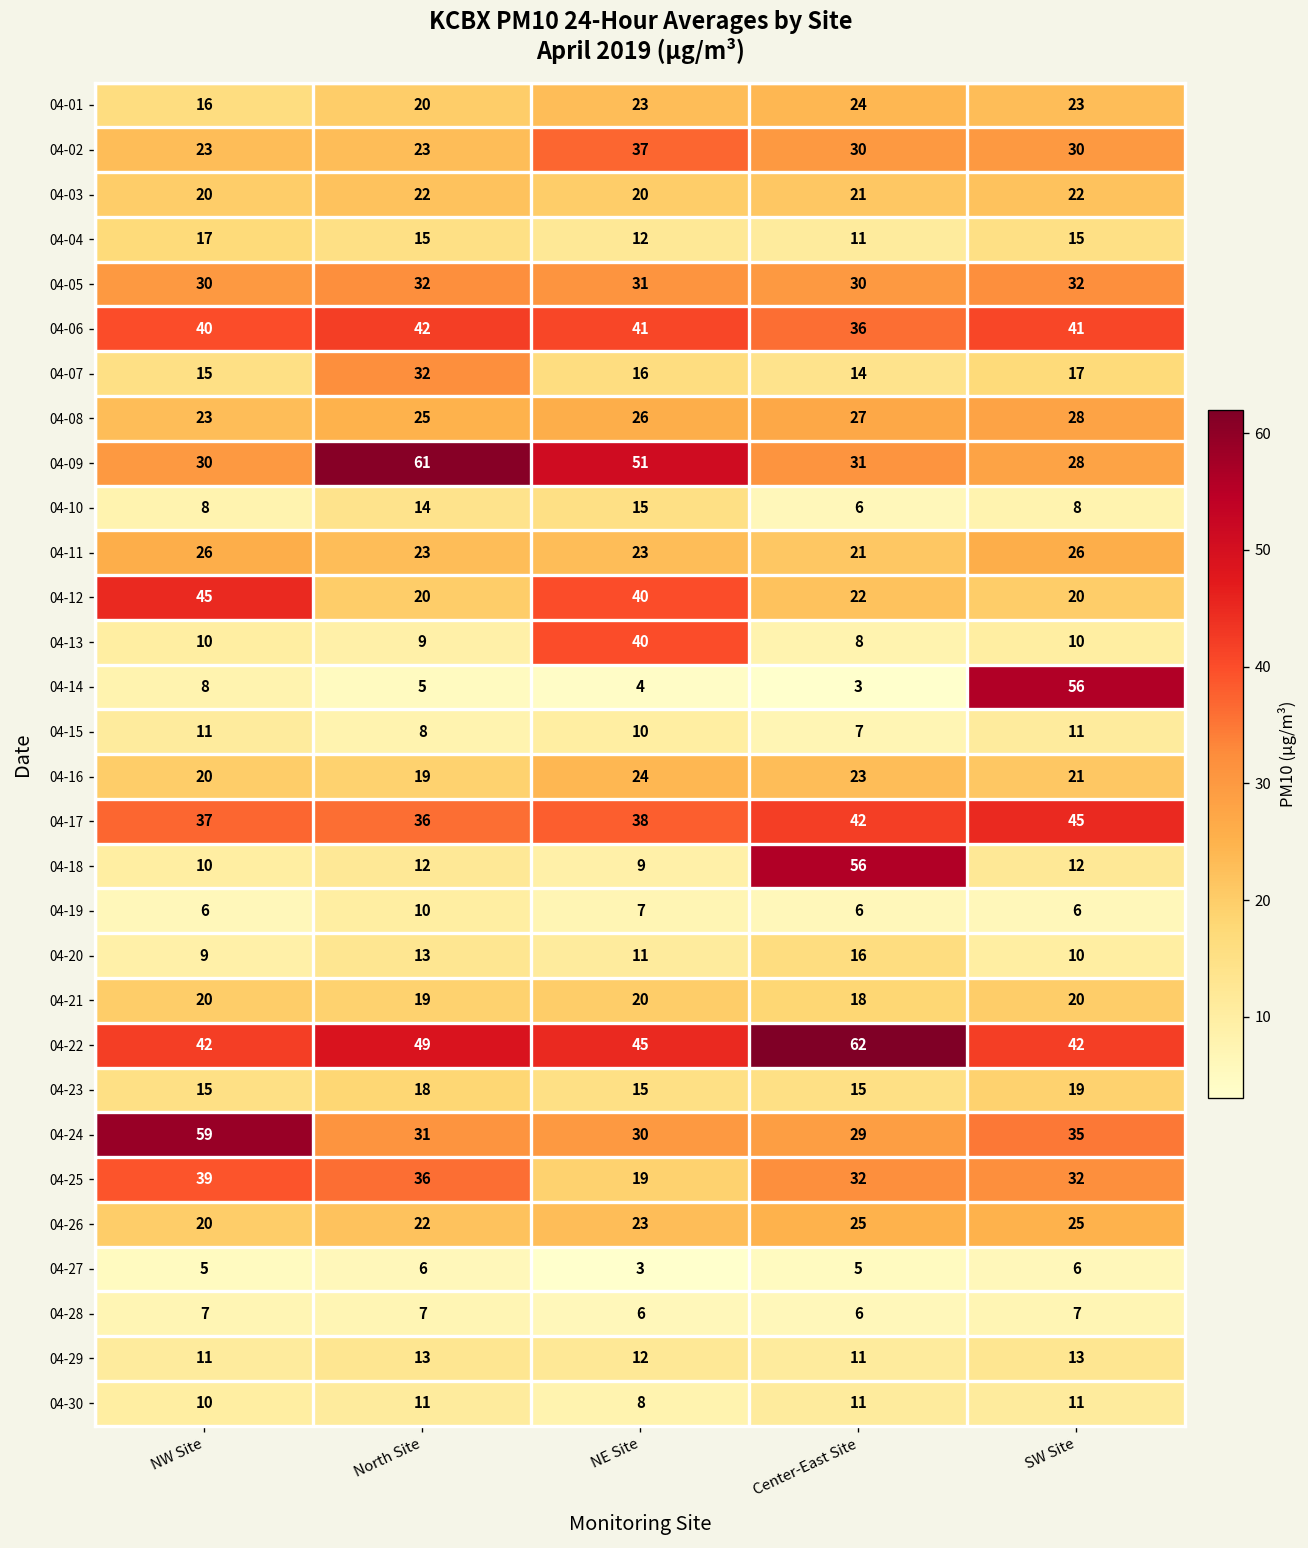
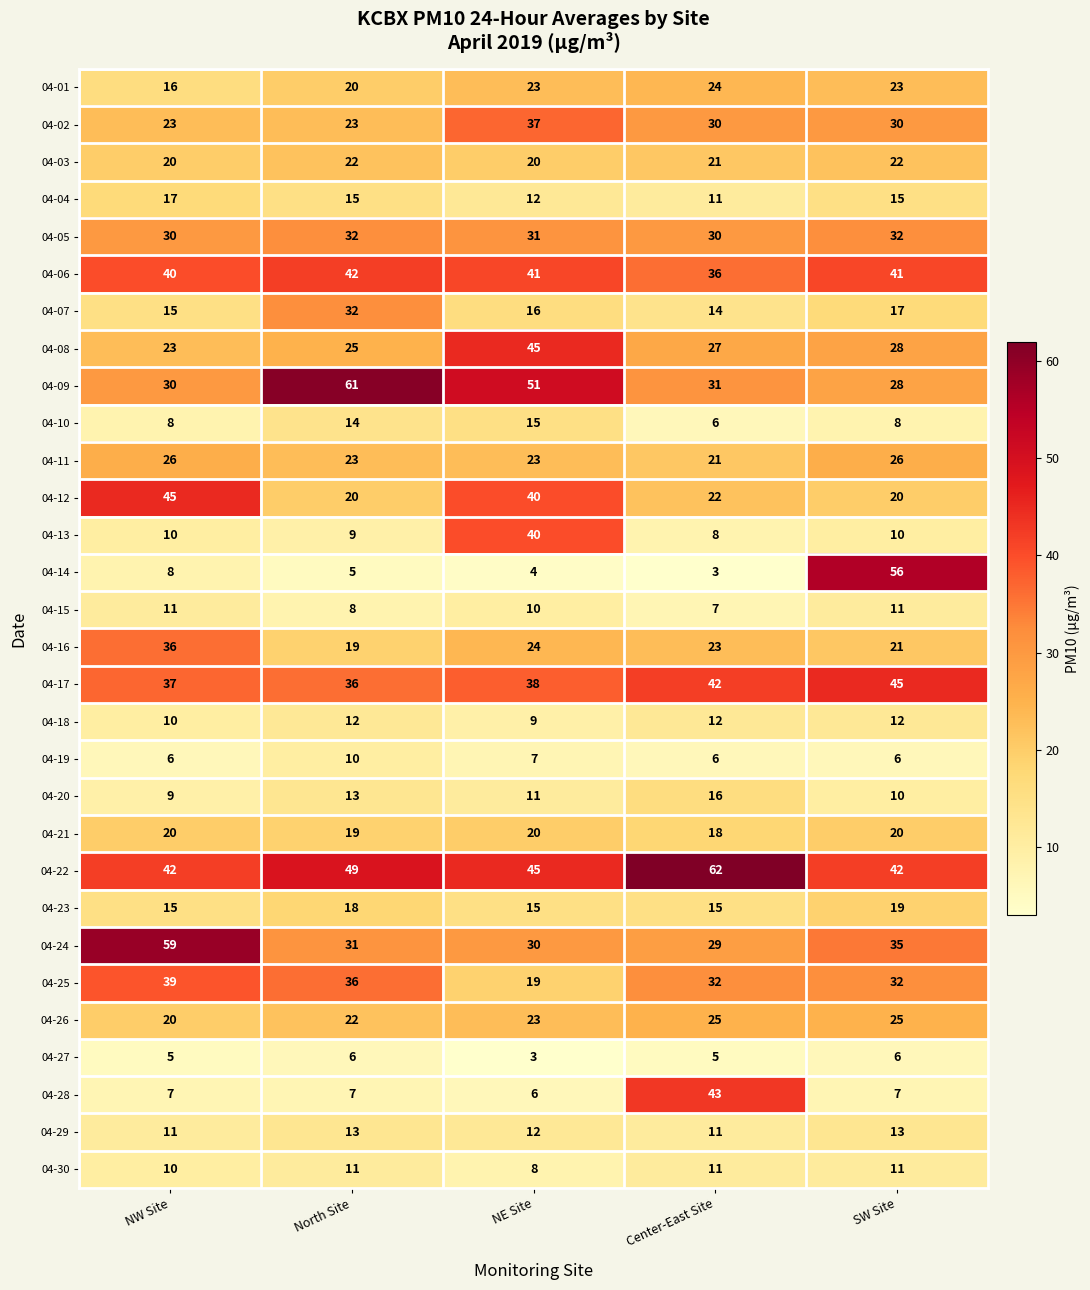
  {
    "04-01": {
      "NW Site": 16,
      "North Site": 20,
      "NE Site": 23,
      "Center-East Site": 24,
      "SW Site": 23
    },
    "04-02": {
      "NW Site": 23,
      "North Site": 23,
      "NE Site": 37,
      "Center-East Site": 30,
      "SW Site": 30
    },
    "04-03": {
      "NW Site": 20,
      "North Site": 22,
      "NE Site": 20,
      "Center-East Site": 21,
      "SW Site": 22
    },
    "04-04": {
      "NW Site": 17,
      "North Site": 15,
      "NE Site": 12,
      "Center-East Site": 11,
      "SW Site": 15
    },
    "04-05": {
      "NW Site": 30,
      "North Site": 32,
      "NE Site": 31,
      "Center-East Site": 30,
      "SW Site": 32
    },
    "04-06": {
      "NW Site": 40,
      "North Site": 42,
      "NE Site": 41,
      "Center-East Site": 36,
      "SW Site": 41
    },
    "04-07": {
      "NW Site": 15,
      "North Site": 32,
      "NE Site": 16,
      "Center-East Site": 14,
      "SW Site": 17
    },
    "04-08": {
      "NW Site": 23,
      "North Site": 25,
-     "NE Site": 26,
+     "NE Site": 45,
      "Center-East Site": 27,
      "SW Site": 28
    },
    "04-09": {
      "NW Site": 30,
      "North Site": 61,
      "NE Site": 51,
      "Center-East Site": 31,
      "SW Site": 28
    },
    "04-10": {
      "NW Site": 8,
      "North Site": 14,
      "NE Site": 15,
      "Center-East Site": 6,
      "SW Site": 8
    },
    "04-11": {
      "NW Site": 26,
      "North Site": 23,
      "NE Site": 23,
      "Center-East Site": 21,
      "SW Site": 26
    },
    "04-12": {
      "NW Site": 45,
      "North Site": 20,
      "NE Site": 40,
      "Center-East Site": 22,
      "SW Site": 20
    },
    "04-13": {
      "NW Site": 10,
      "North Site": 9,
      "NE Site": 40,
      "Center-East Site": 8,
      "SW Site": 10
    },
    "04-14": {
      "NW Site": 8,
      "North Site": 5,
      "NE Site": 4,
      "Center-East Site": 3,
      "SW Site": 56
    },
    "04-15": {
      "NW Site": 11,
      "North Site": 8,
      "NE Site": 10,
      "Center-East Site": 7,
      "SW Site": 11
    },
    "04-16": {
-     "NW Site": 20,
+     "NW Site": 36,
      "North Site": 19,
      "NE Site": 24,
      "Center-East Site": 23,
      "SW Site": 21
    },
    "04-17": {
      "NW Site": 37,
      "North Site": 36,
      "NE Site": 38,
      "Center-East Site": 42,
      "SW Site": 45
    },
    "04-18": {
      "NW Site": 10,
      "North Site": 12,
      "NE Site": 9,
-     "Center-East Site": 56,
+     "Center-East Site": 12,
      "SW Site": 12
    },
    "04-19": {
      "NW Site": 6,
      "North Site": 10,
      "NE Site": 7,
      "Center-East Site": 6,
      "SW Site": 6
    },
    "04-20": {
      "NW Site": 9,
      "North Site": 13,
      "NE Site": 11,
      "Center-East Site": 16,
      "SW Site": 10
    },
    "04-21": {
      "NW Site": 20,
      "North Site": 19,
      "NE Site": 20,
      "Center-East Site": 18,
      "SW Site": 20
    },
    "04-22": {
      "NW Site": 42,
      "North Site": 49,
      "NE Site": 45,
      "Center-East Site": 62,
      "SW Site": 42
    },
    "04-23": {
      "NW Site": 15,
      "North Site": 18,
      "NE Site": 15,
      "Center-East Site": 15,
      "SW Site": 19
    },
    "04-24": {
      "NW Site": 59,
      "North Site": 31,
      "NE Site": 30,
      "Center-East Site": 29,
      "SW Site": 35
    },
    "04-25": {
      "NW Site": 39,
      "North Site": 36,
      "NE Site": 19,
      "Center-East Site": 32,
      "SW Site": 32
    },
    "04-26": {
      "NW Site": 20,
      "North Site": 22,
      "NE Site": 23,
      "Center-East Site": 25,
      "SW Site": 25
    },
    "04-27": {
      "NW Site": 5,
      "North Site": 6,
      "NE Site": 3,
      "Center-East Site": 5,
      "SW Site": 6
    },
    "04-28": {
      "NW Site": 7,
      "North Site": 7,
      "NE Site": 6,
-     "Center-East Site": 6,
+     "Center-East Site": 43,
      "SW Site": 7
    },
    "04-29": {
      "NW Site": 11,
      "North Site": 13,
      "NE Site": 12,
      "Center-East Site": 11,
      "SW Site": 13
    },
    "04-30": {
      "NW Site": 10,
      "North Site": 11,
      "NE Site": 8,
      "Center-East Site": 11,
      "SW Site": 11
    }
  }
